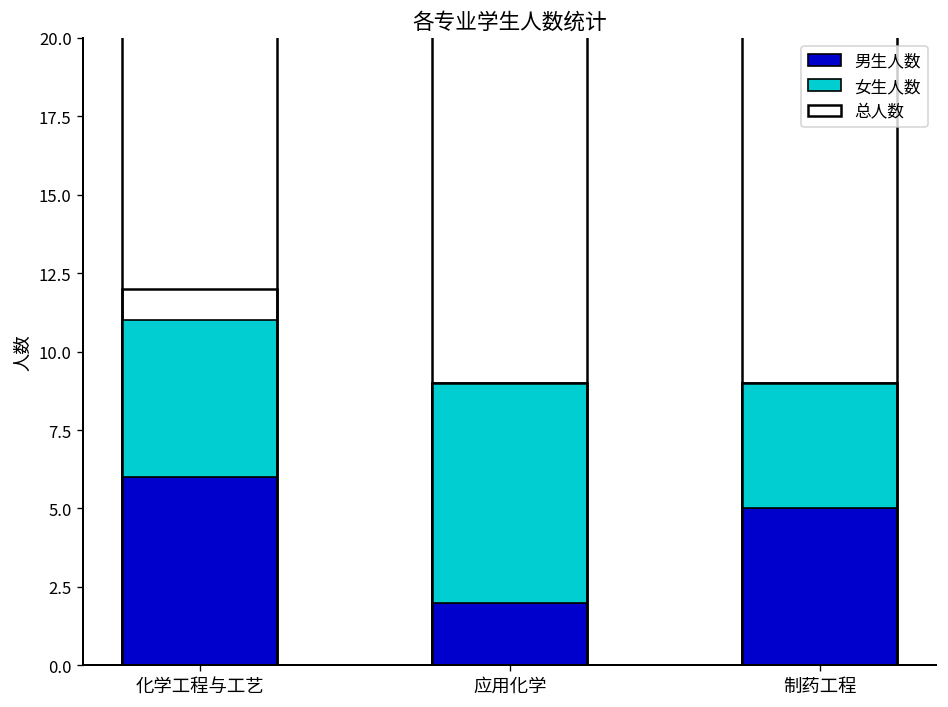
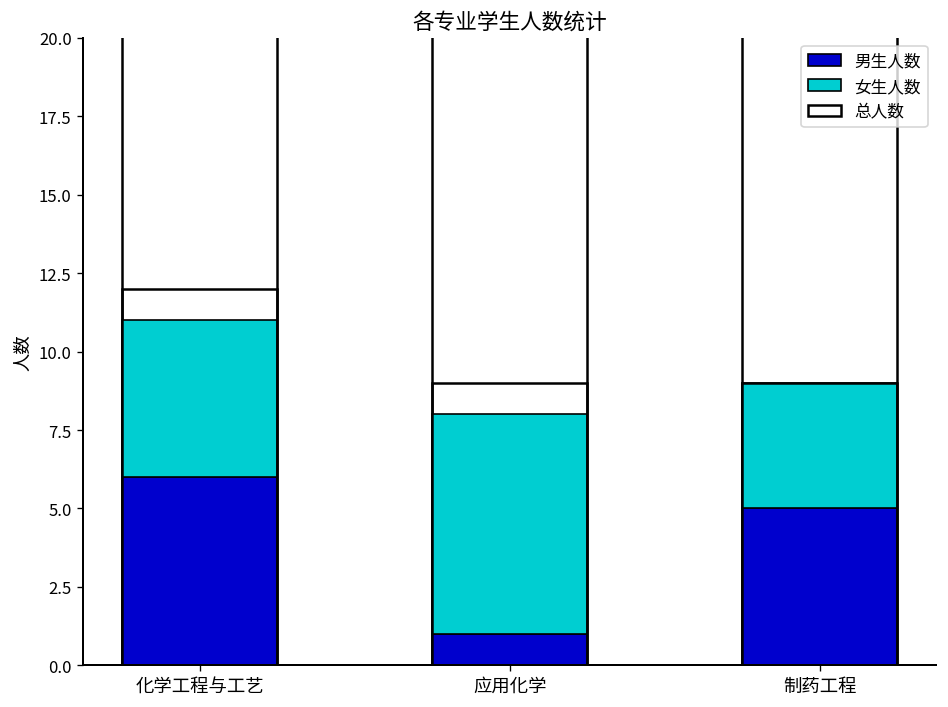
  {
    "男生人数": {
-     "应用化学": 2
+     "应用化学": 1
    }
  }
